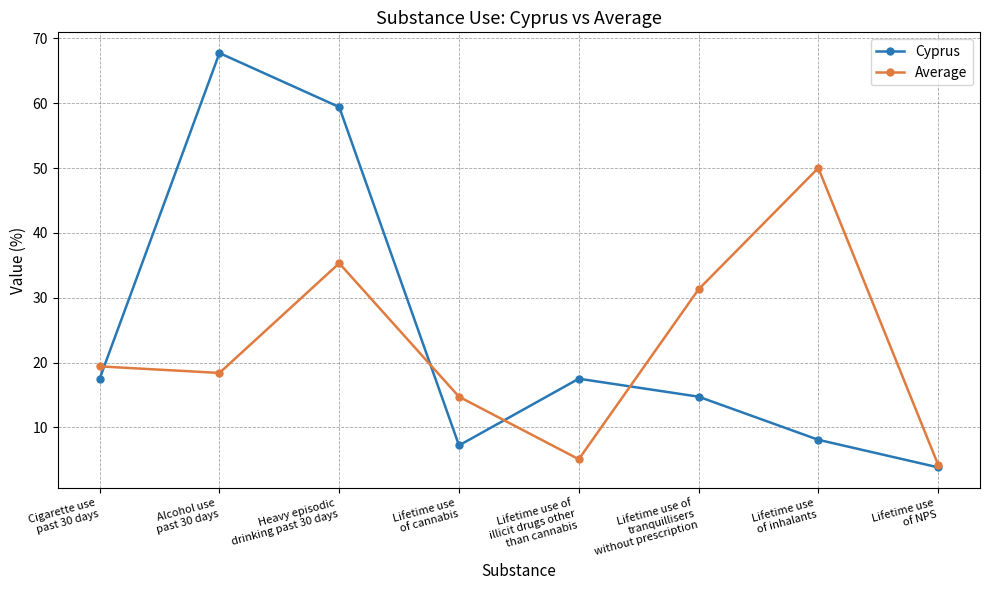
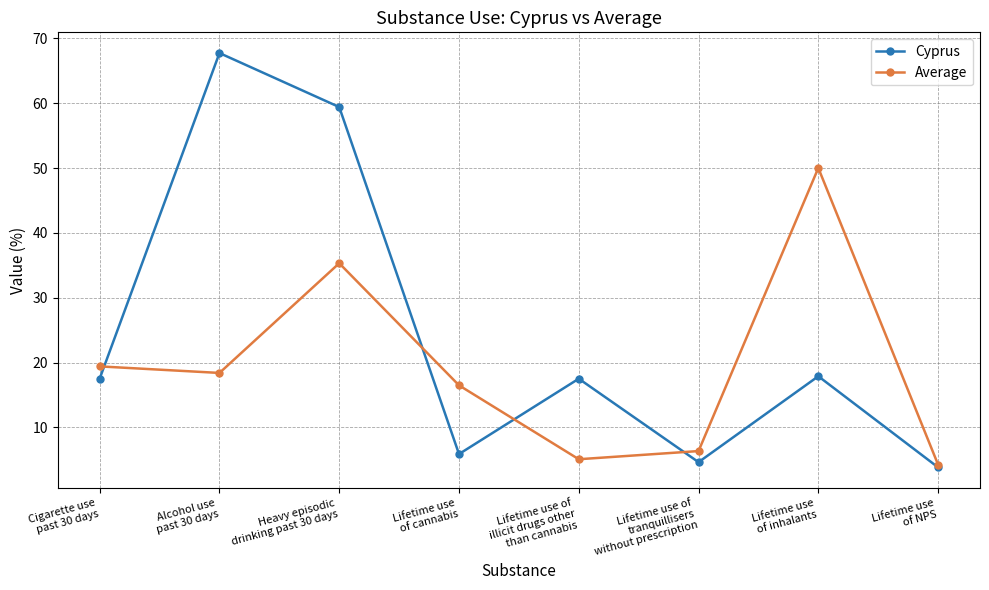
  {
    "Cyprus": {
      "Cigarette use past 30 days": 18,
      "Alcohol use past 30 days": 68,
      "Heavy episodic drinking past 30 days": 59,
-     "Lifetime use of cannabis": 7,
+     "Lifetime use of cannabis": 6,
      "Lifetime use of illicit drugs other than cannabis": 18,
-     "Lifetime use of tranquillisers without prescription": 15,
-     "Lifetime use of inhalants": 8,
+     "Lifetime use of tranquillisers without prescription": 5,
+     "Lifetime use of inhalants": 18,
      "Lifetime use of NPS": 4
    },
    "Average": {
      "Cigarette use past 30 days": 19,
      "Alcohol use past 30 days": 18,
      "Heavy episodic drinking past 30 days": 35,
-     "Lifetime use of cannabis": 15,
+     "Lifetime use of cannabis": 16,
      "Lifetime use of illicit drugs other than cannabis": 5,
-     "Lifetime use of tranquillisers without prescription": 31,
+     "Lifetime use of tranquillisers without prescription": 6,
      "Lifetime use of inhalants": 50,
      "Lifetime use of NPS": 4
    }
  }
